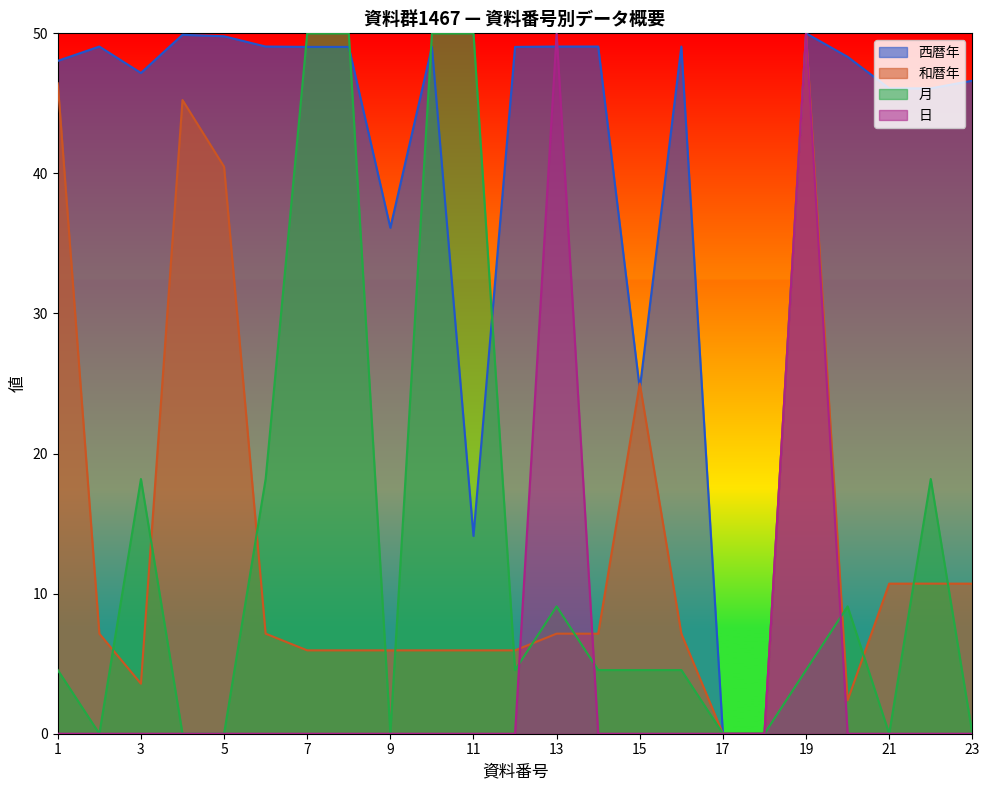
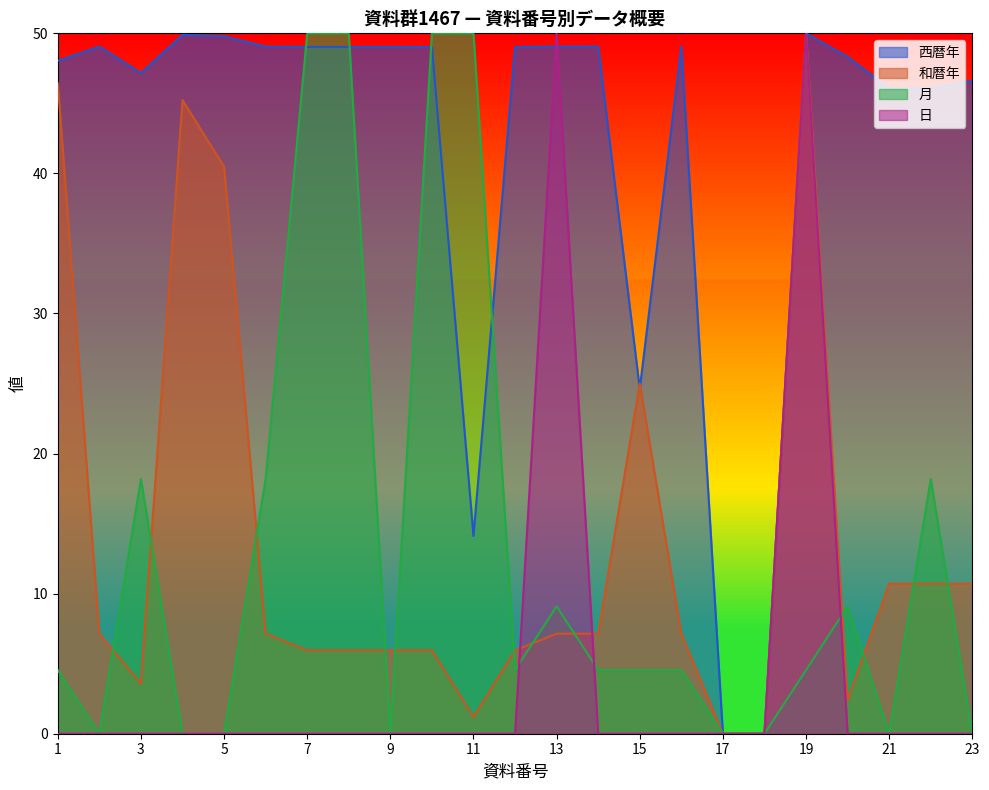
  {
    "西暦年": {
      "1": 48.0,
      "3": 47.2,
      "5": 49.8,
      "7": 49.0,
-     "9": 36.1,
+     "9": 49.0,
      "11": 14.1,
      "13": 49.1,
      "15": 24.6,
      "23": 46.6
    },
    "和暦年": {
      "1": 46.4,
      "3": 3.6,
      "5": 40.5,
      "7": 6.0,
      "9": 6.0,
-     "11": 6.0,
+     "11": 1.2,
      "13": 7.1,
      "15": 25.0,
      "21": 10.7,
      "23": 10.7
    },
    "月": {
      "1": 4.5,
      "3": 18.2,
      "7": 50.0,
      "11": 50.0,
      "13": 9.1,
      "15": 4.5,
      "19": 4.5
    },
    "日": {
      "1": 0.0,
      "3": 0.0,
      "7": 0.0,
      "11": 0.0,
      "13": 50.0,
      "15": 0.0
    }
  }
